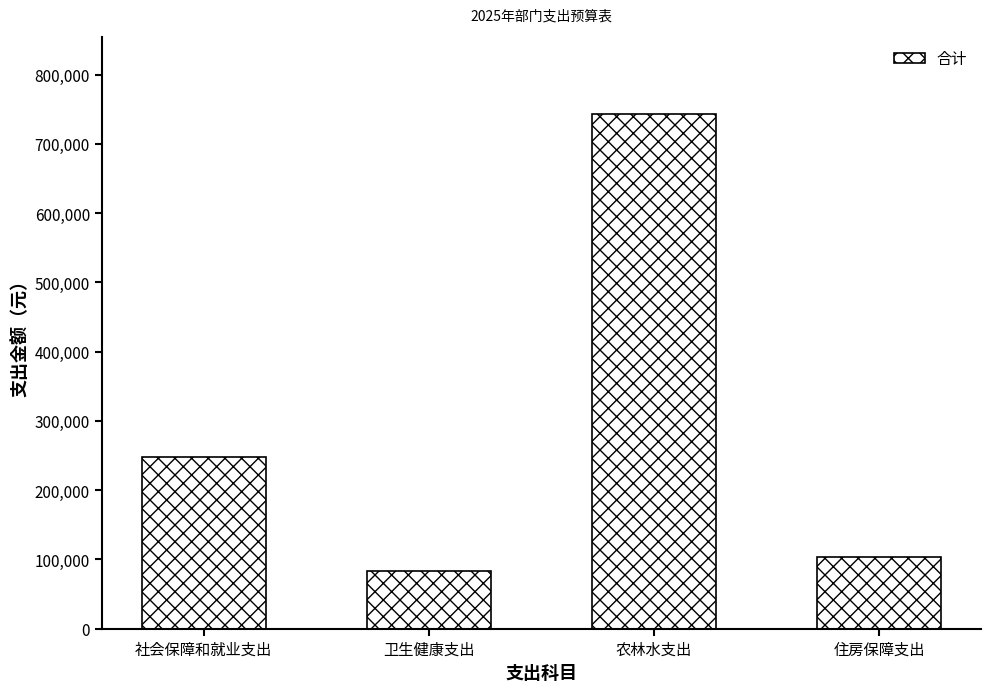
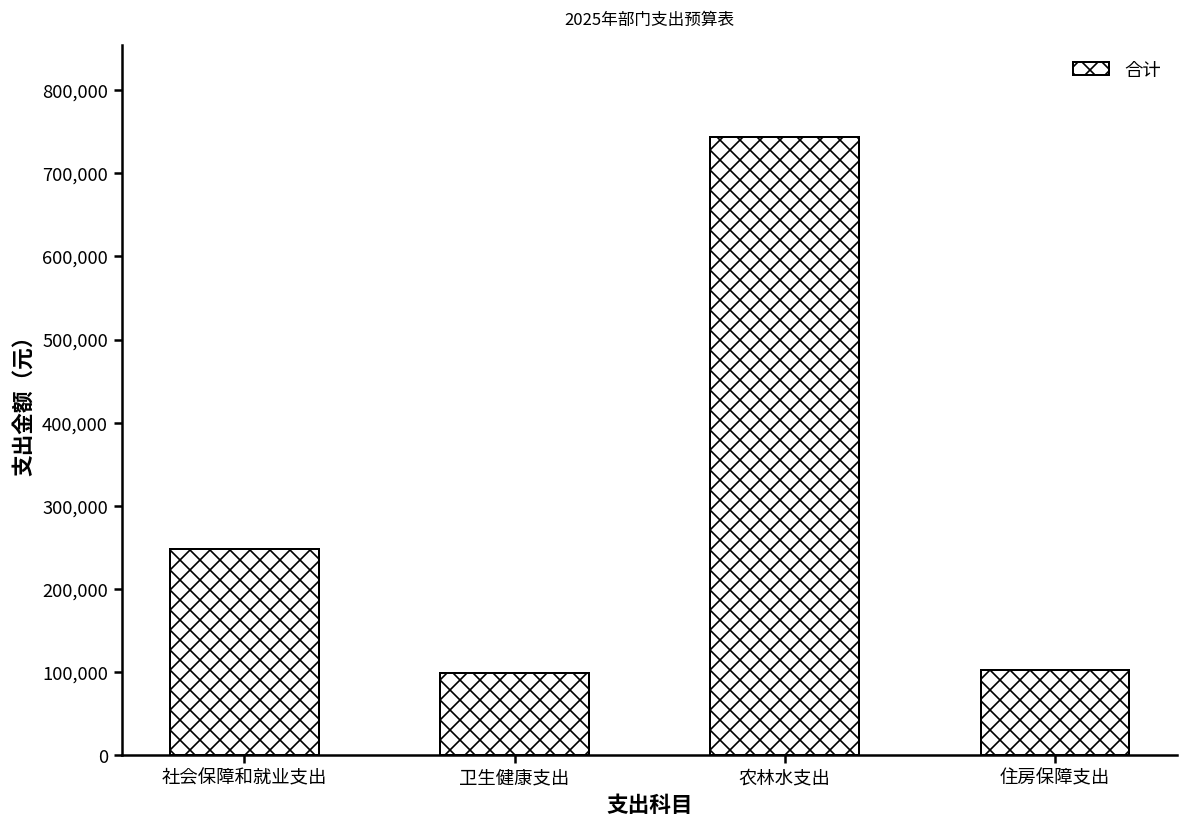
  {
    "社会保障和就业支出": "250,000",
-   "卫生健康支出": "80,000",
+   "卫生健康支出": "100,000",
    "农林水支出": "740,000",
    "住房保障支出": "100,000"
  }
